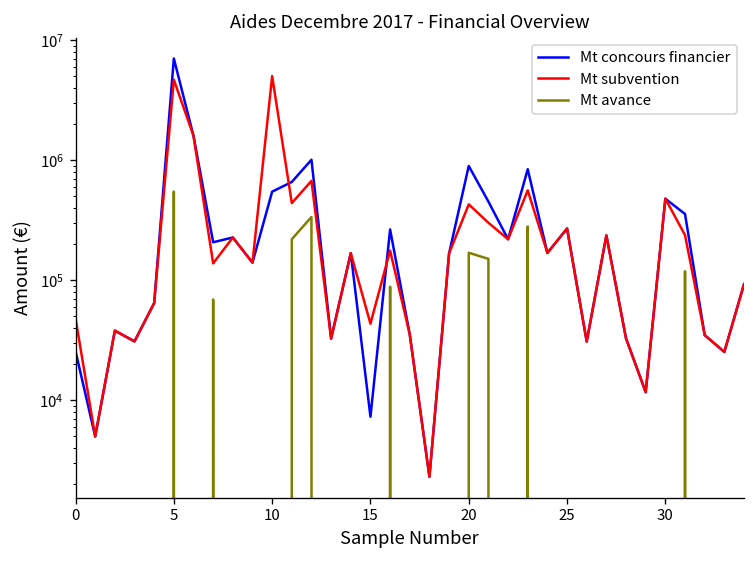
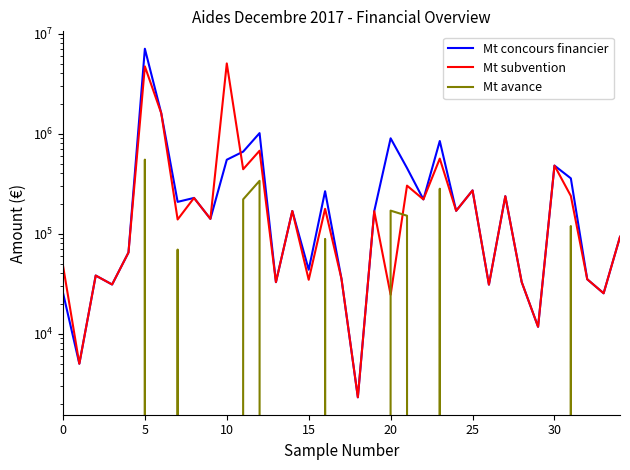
  {
    "Mt concours financier": {
      "0": 26000,
      "5": 7000000,
      "10": 500000,
-     "15": 7000,
+     "15": 40000,
      "20": 900000
    },
    "Mt subvention": {
      "0": 50000,
      "5": 5000000,
      "10": 5000000,
-     "15": 40000,
-     "20": 430000
+     "15": 35000,
+     "20": 24000
    },
    "Mt avance": {
      "5": 500000,
      "20": 170000
    }
  }
